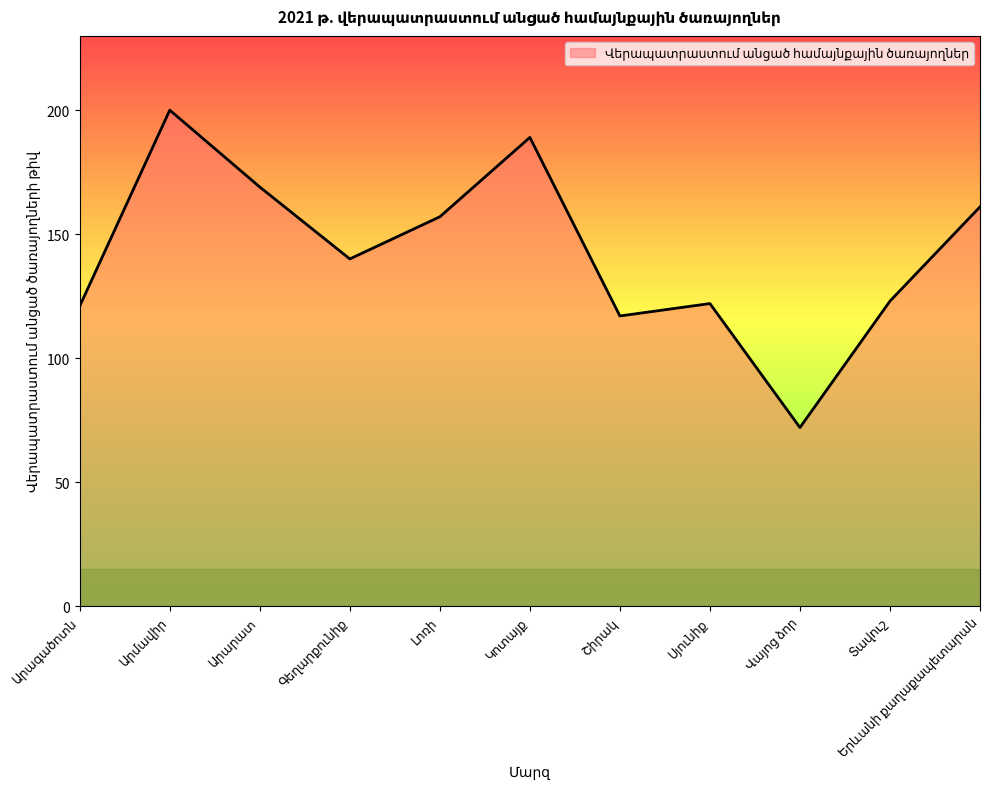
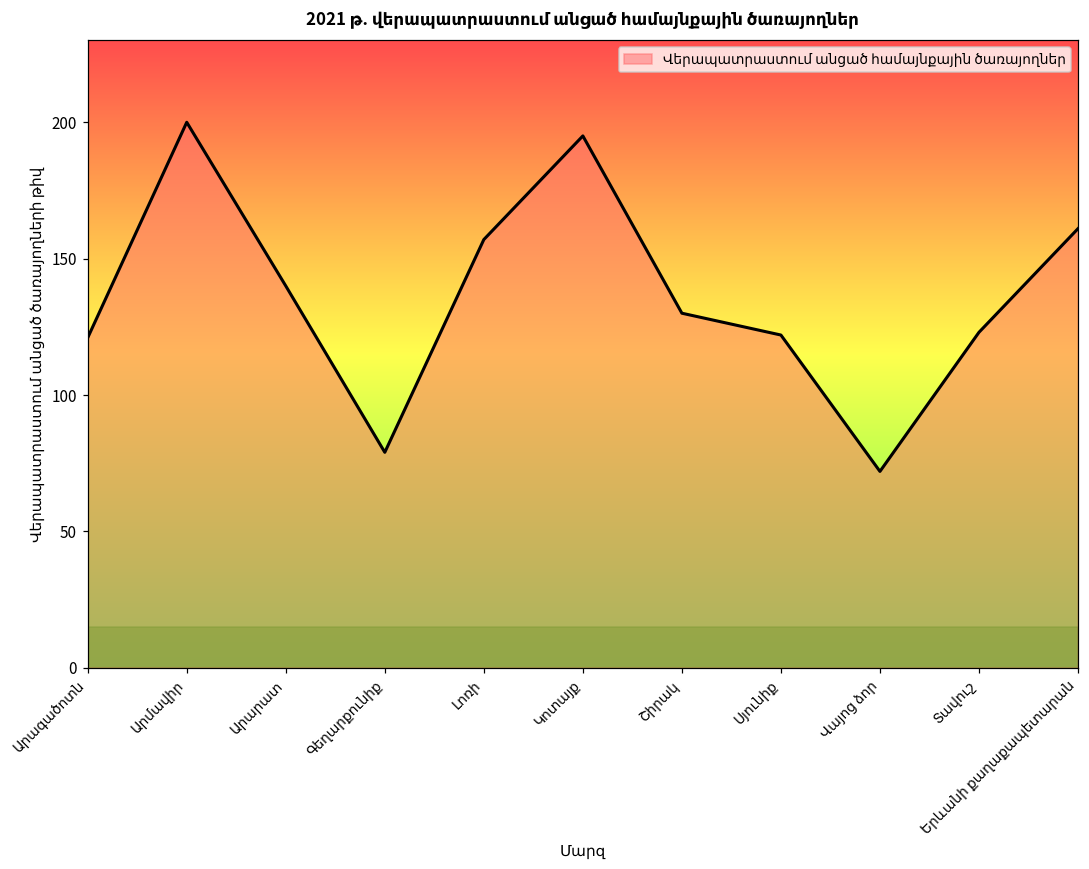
  {
    "Արագածոտն": 121,
    "Արմավիր": 200,
-   "Արարատ": 169,
-   "Գեղարքունիք": 140,
+   "Արարատ": 140,
+   "Գեղարքունիք": 79,
    "Լոռի": 157,
-   "Կոտայք": 189,
-   "Շիրակ": 117,
+   "Կոտայք": 195,
+   "Շիրակ": 130,
    "Սյունիք": 122,
    "Վայոց ձոր": 72,
    "Տավուշ": 123,
    "Երևանի քաղաքապետարան": 161
  }
